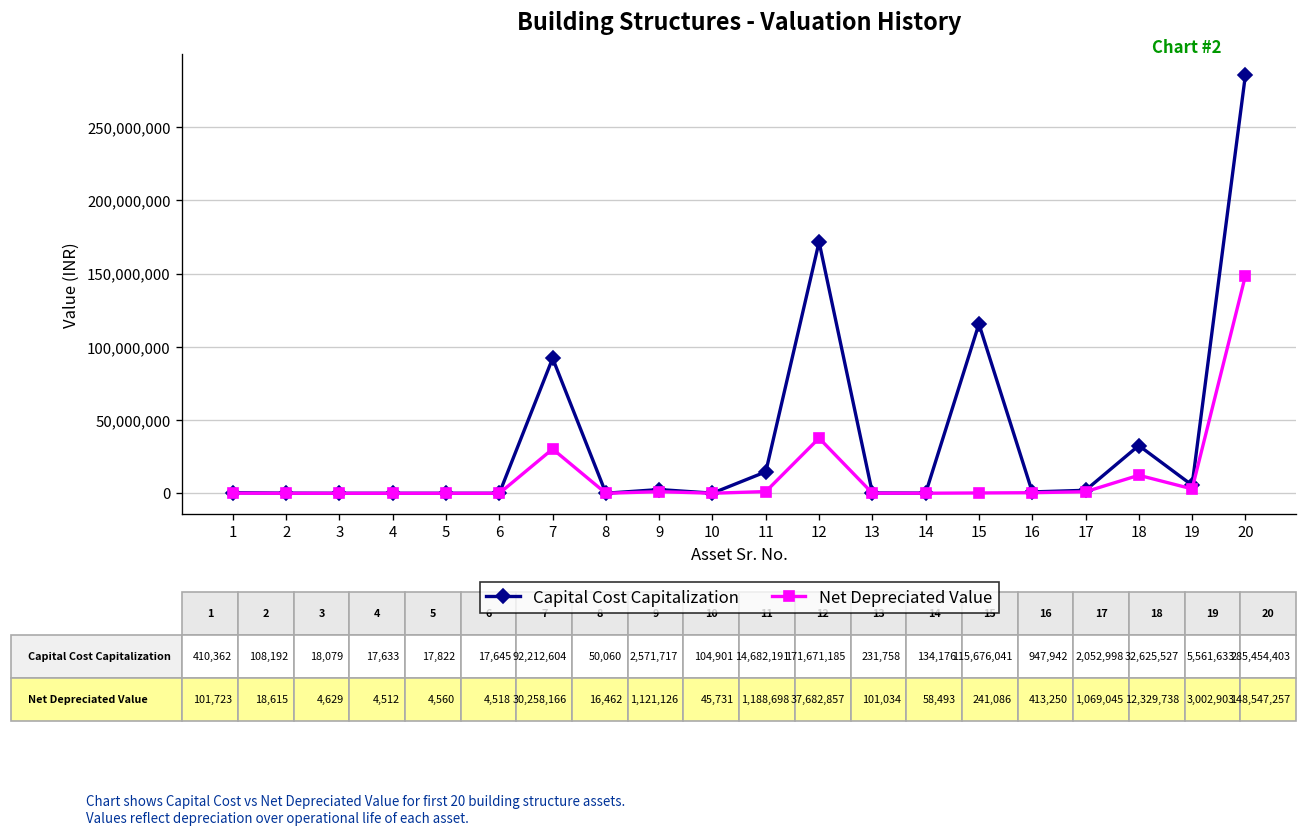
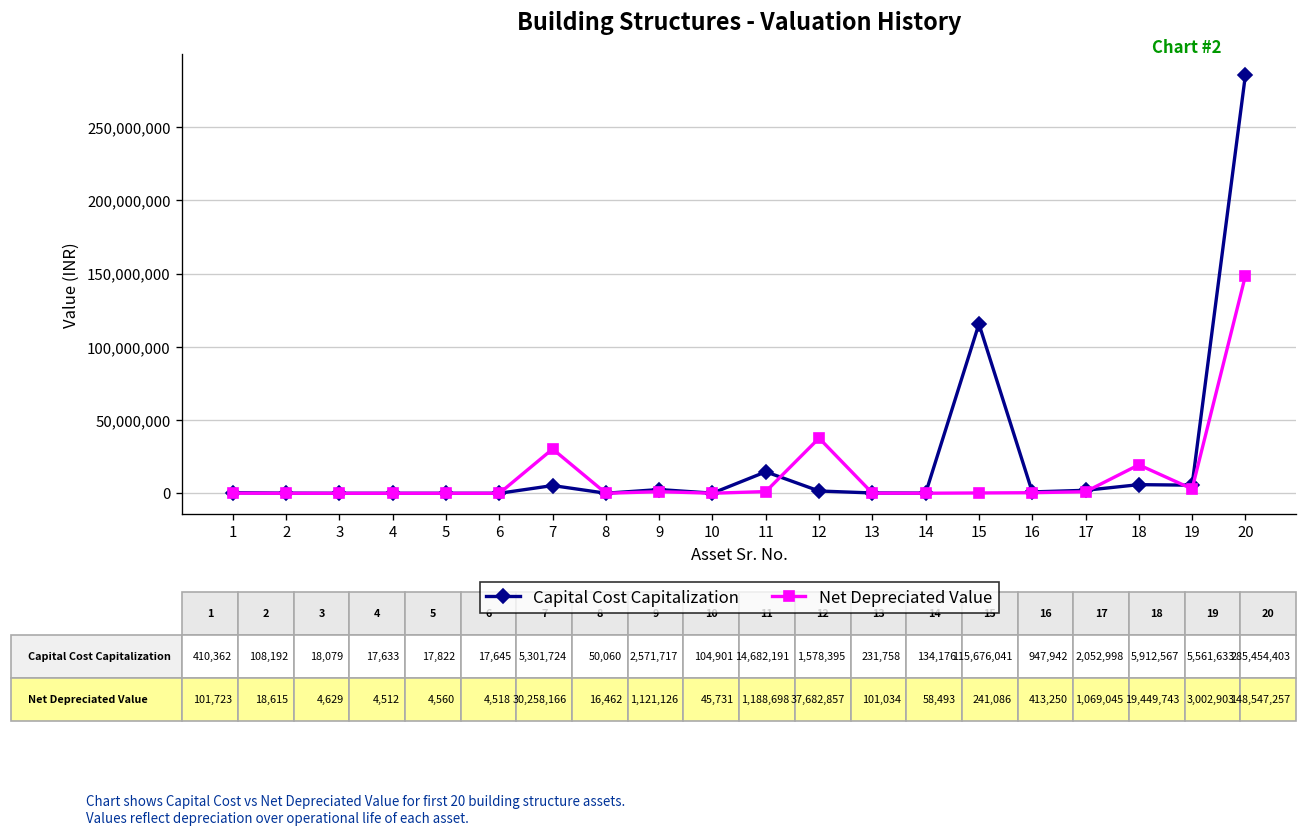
  {
    "Capital Cost Capitalization": {
-     "7": "92,212,604",
-     "12": "171,671,185",
-     "18": "32,625,527"
+     "7": "5,301,724",
+     "12": "1,578,395",
+     "18": "5,912,567"
    },
    "Net Depreciated Value": {
-     "18": "12,329,738"
+     "18": "19,449,743"
    }
  }
